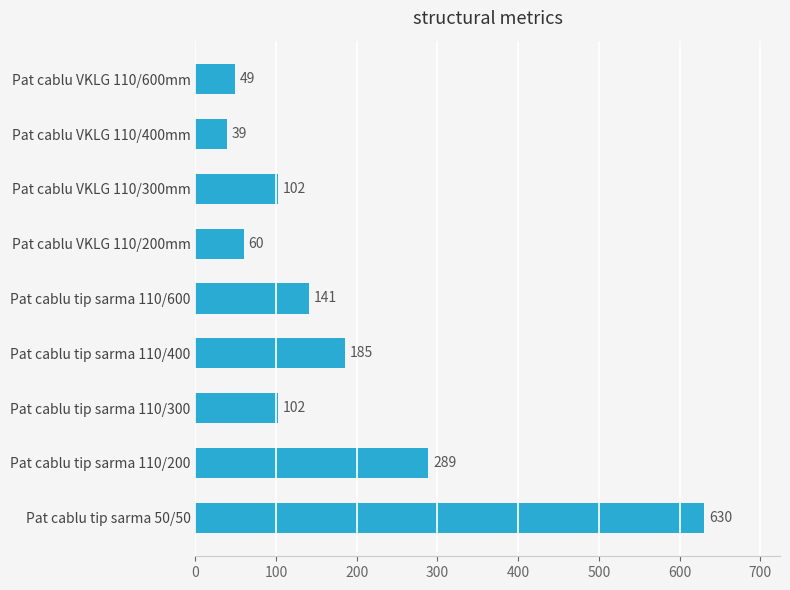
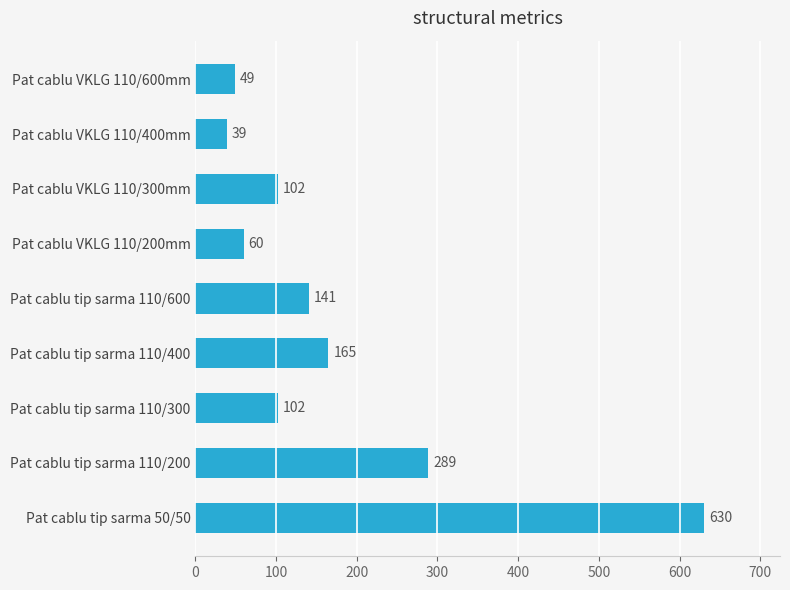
  {
    "Pat cablu VKLG 110/600mm": 49,
    "Pat cablu VKLG 110/400mm": 39,
    "Pat cablu VKLG 110/300mm": 102,
    "Pat cablu VKLG 110/200mm": 60,
    "Pat cablu tip sarma 110/600": 141,
-   "Pat cablu tip sarma 110/400": 185,
+   "Pat cablu tip sarma 110/400": 165,
    "Pat cablu tip sarma 110/300": 102,
    "Pat cablu tip sarma 110/200": 289,
    "Pat cablu tip sarma 50/50": 630
  }
